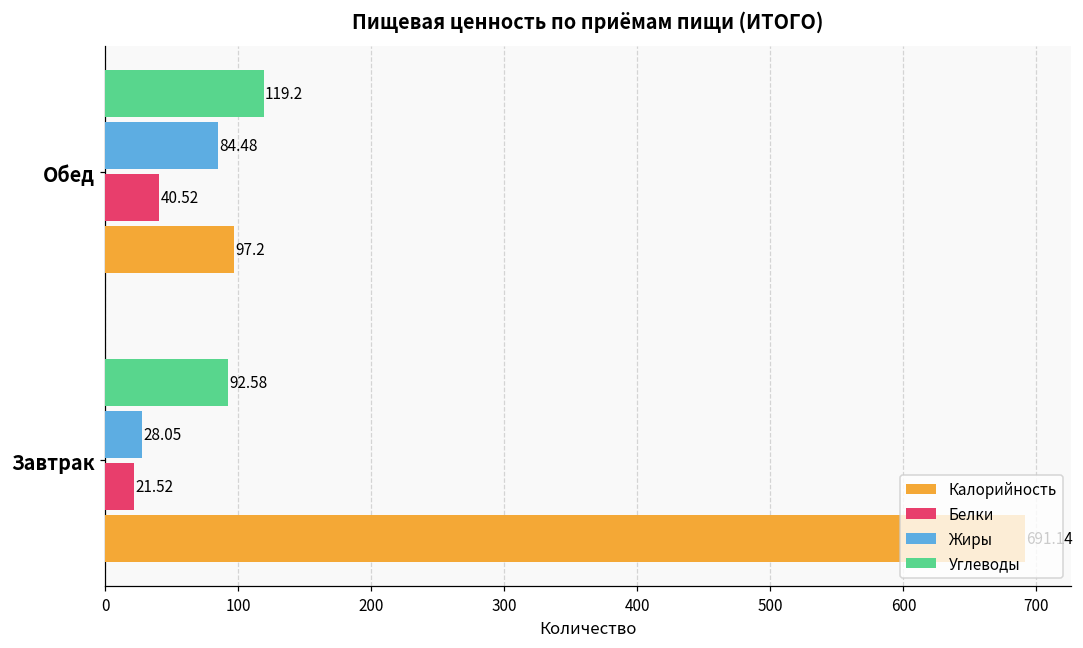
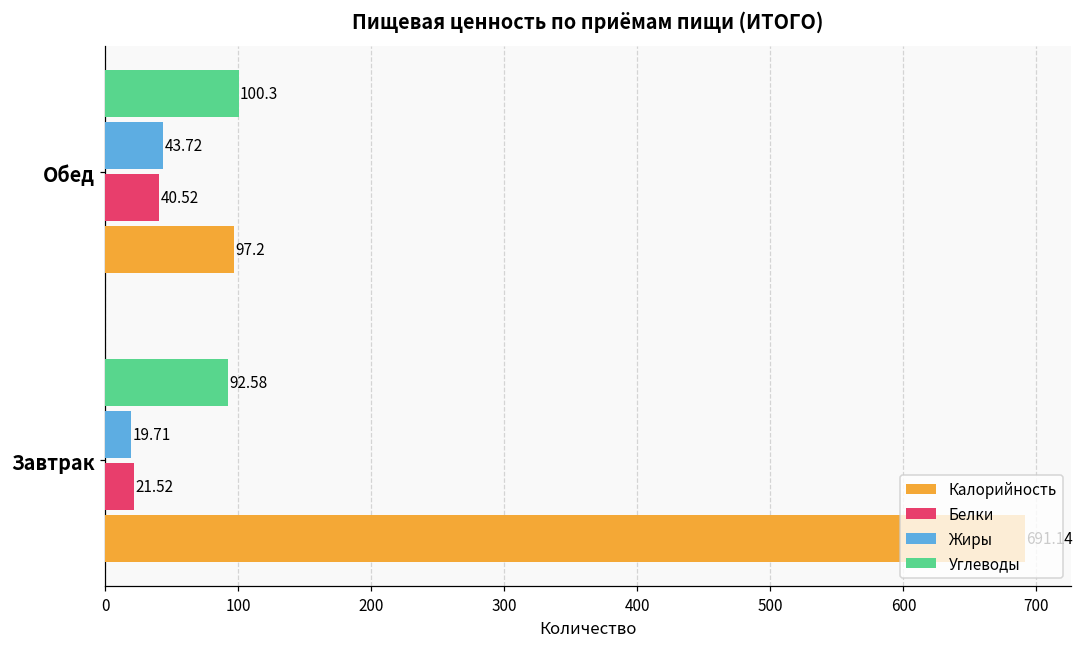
  {
    "Калорийность": {
      "Обед": 97.2
    },
    "Белки": {
      "Обед": 40.52,
      "Завтрак": 21.52
    },
    "Жиры": {
-     "Обед": 84.48,
-     "Завтрак": 28.05
+     "Обед": 43.72,
+     "Завтрак": 19.71
    },
    "Углеводы": {
-     "Обед": 119.2,
+     "Обед": 100.3,
      "Завтрак": 92.58
    }
  }
